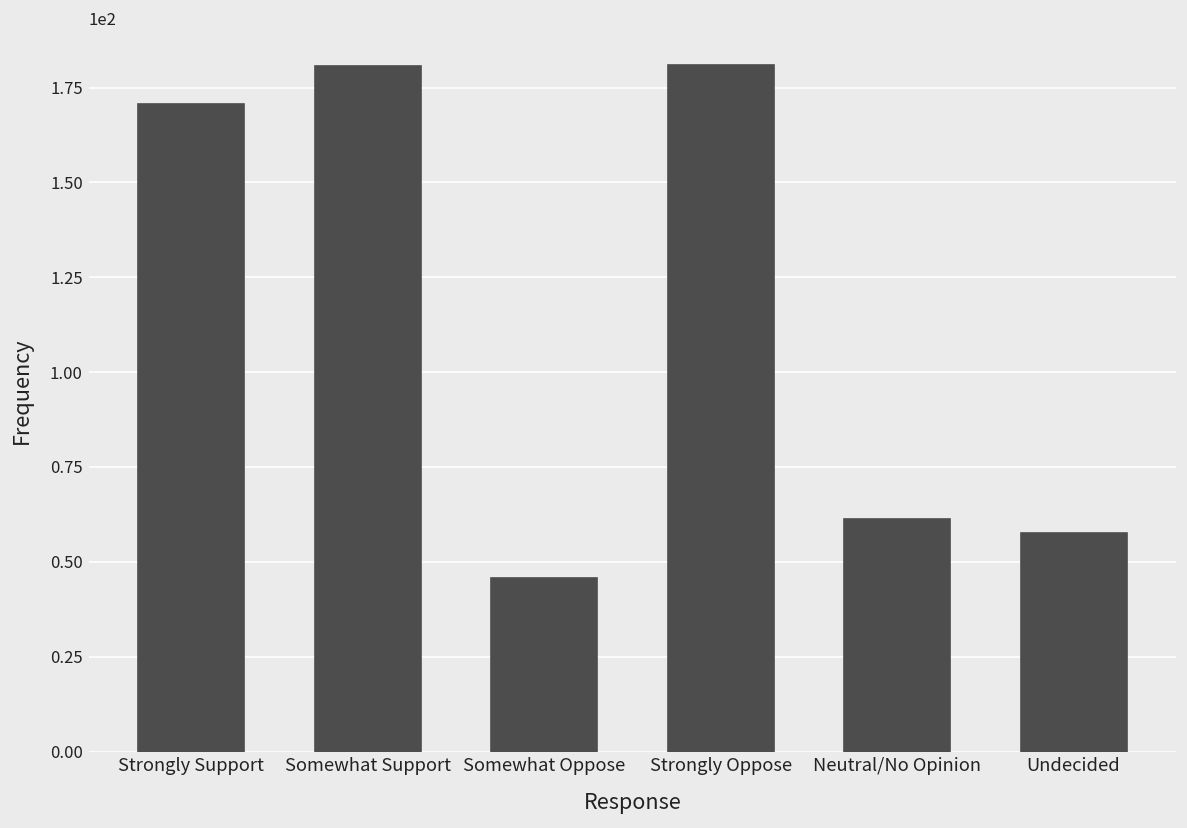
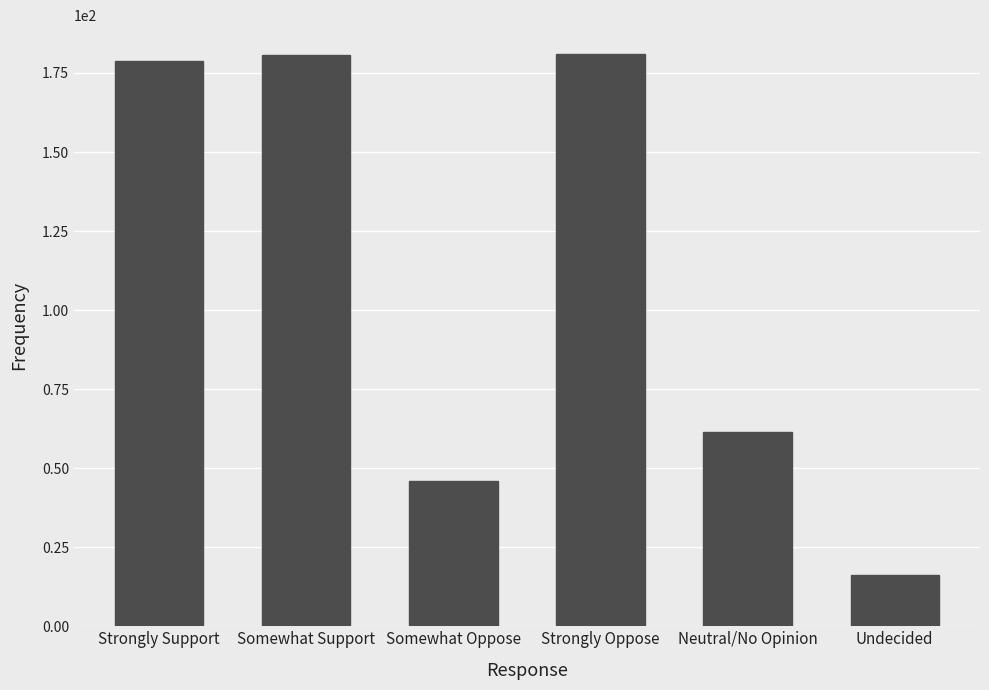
  {
-   "Strongly Support": 171,
+   "Strongly Support": 179,
    "Somewhat Support": 181,
    "Somewhat Oppose": 46,
    "Strongly Oppose": 181,
    "Neutral/No Opinion": 61,
-   "Undecided": 57
+   "Undecided": 16
  }
